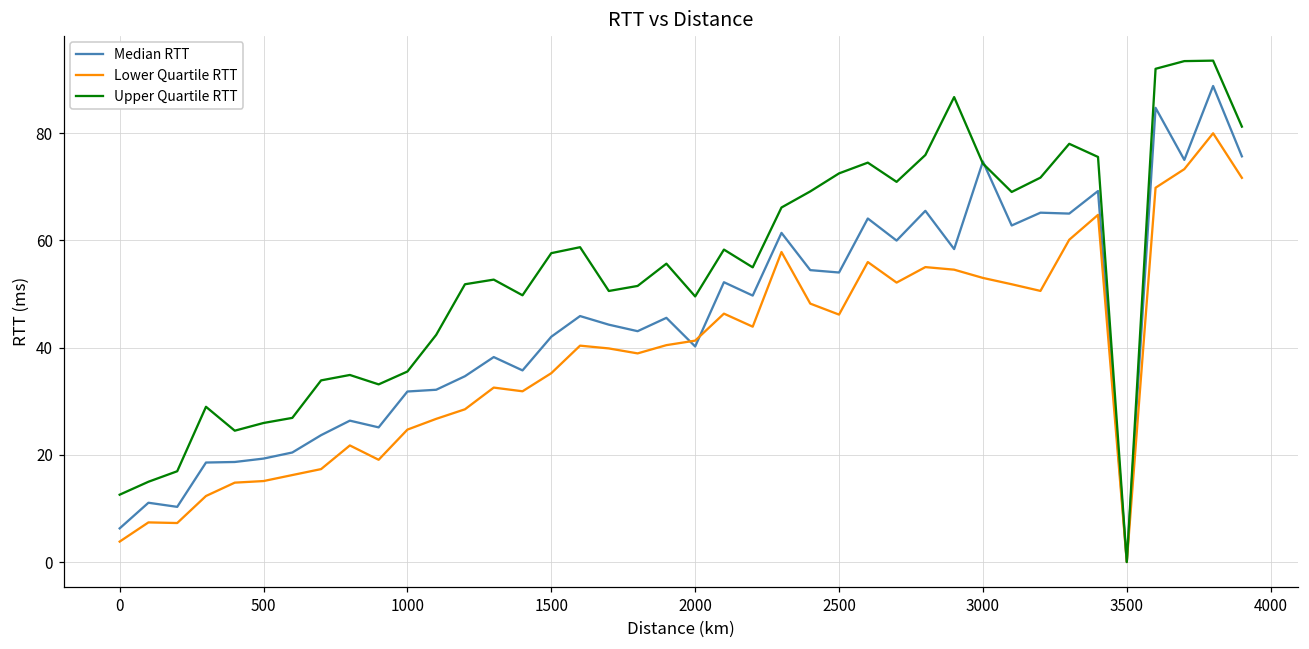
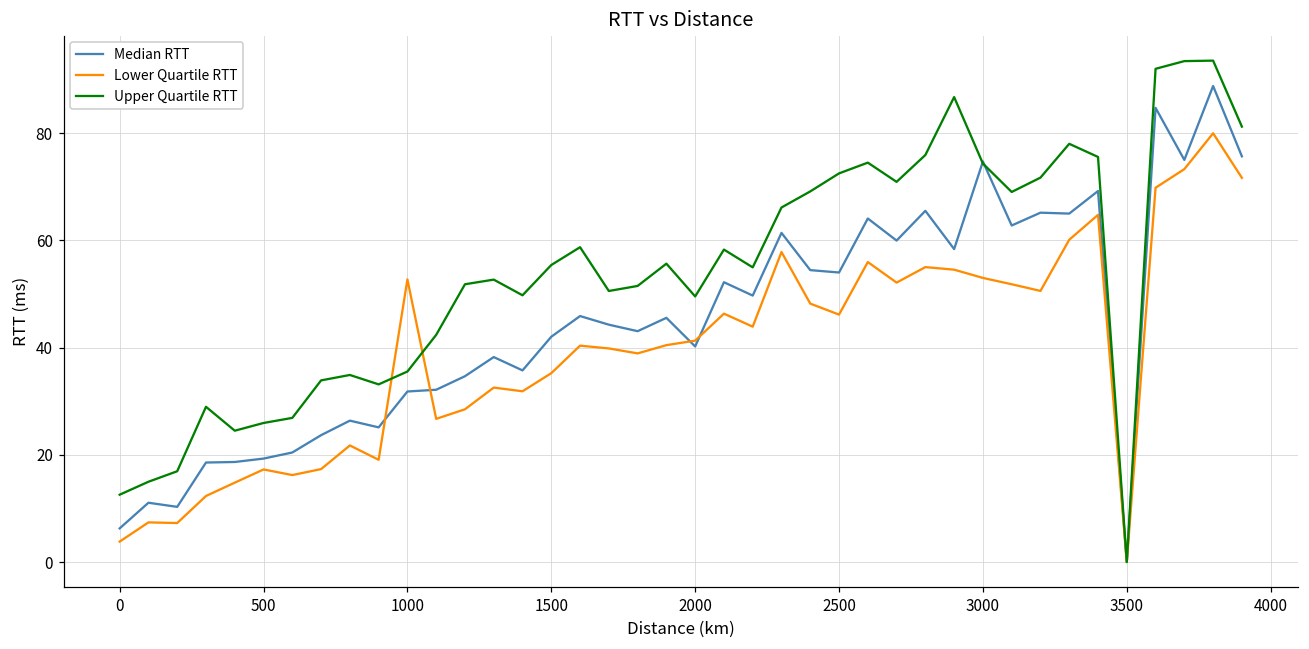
  {
    "Median RTT": {
      "0": 6,
      "500": 19,
      "1000": 32,
      "1500": 42,
      "2000": 40,
      "2500": 54
    },
    "Lower Quartile RTT": {
      "0": 4,
-     "500": 15,
-     "1000": 25,
+     "500": 17,
+     "1000": 53,
      "1500": 35,
      "2000": 41,
      "2500": 46,
      "3000": 53
    },
    "Upper Quartile RTT": {
      "0": 13,
      "500": 26,
      "1000": 36,
-     "1500": 58,
+     "1500": 55,
      "2000": 50,
      "2500": 72
    }
  }
